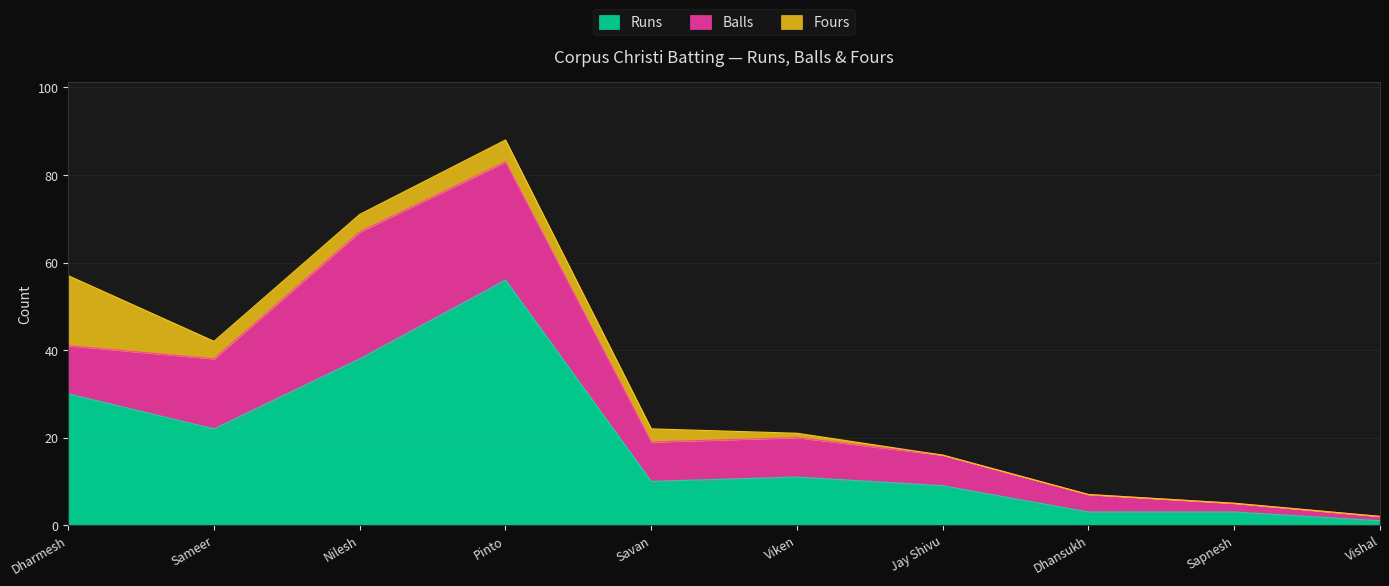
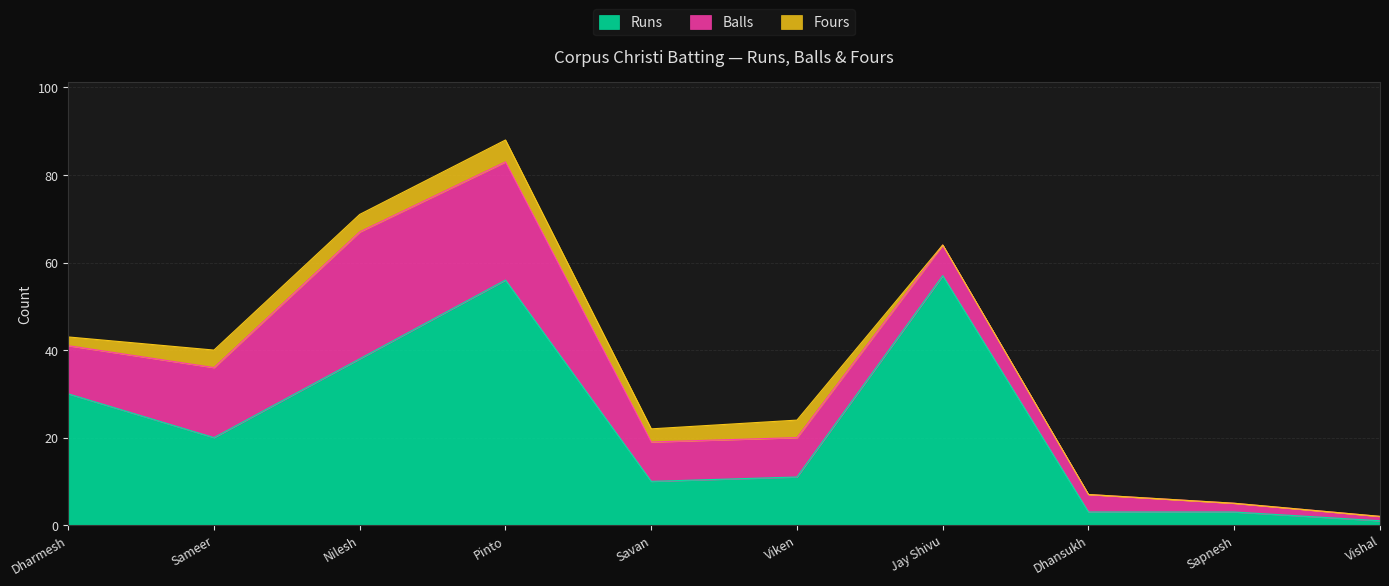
  {
    "Runs": {
      "Dharmesh": 30,
-     "Sameer": 22,
+     "Sameer": 20,
      "Nilesh": 38,
      "Pinto": 56,
      "Savan": 10,
      "Viken": 11,
-     "Jay Shivu": 9,
+     "Jay Shivu": 57,
      "Dhansukh": 3,
      "Sapnesh": 3,
      "Vishal": 1
    },
    "Balls": {
      "Dharmesh": 11,
      "Sameer": 16,
      "Nilesh": 29,
      "Pinto": 27,
      "Savan": 9,
      "Viken": 9
    },
    "Fours": {
-     "Dharmesh": 16,
+     "Dharmesh": 2,
      "Sameer": 4,
      "Nilesh": 4,
      "Pinto": 5,
      "Savan": 3,
-     "Viken": 1
+     "Viken": 4
    }
  }
